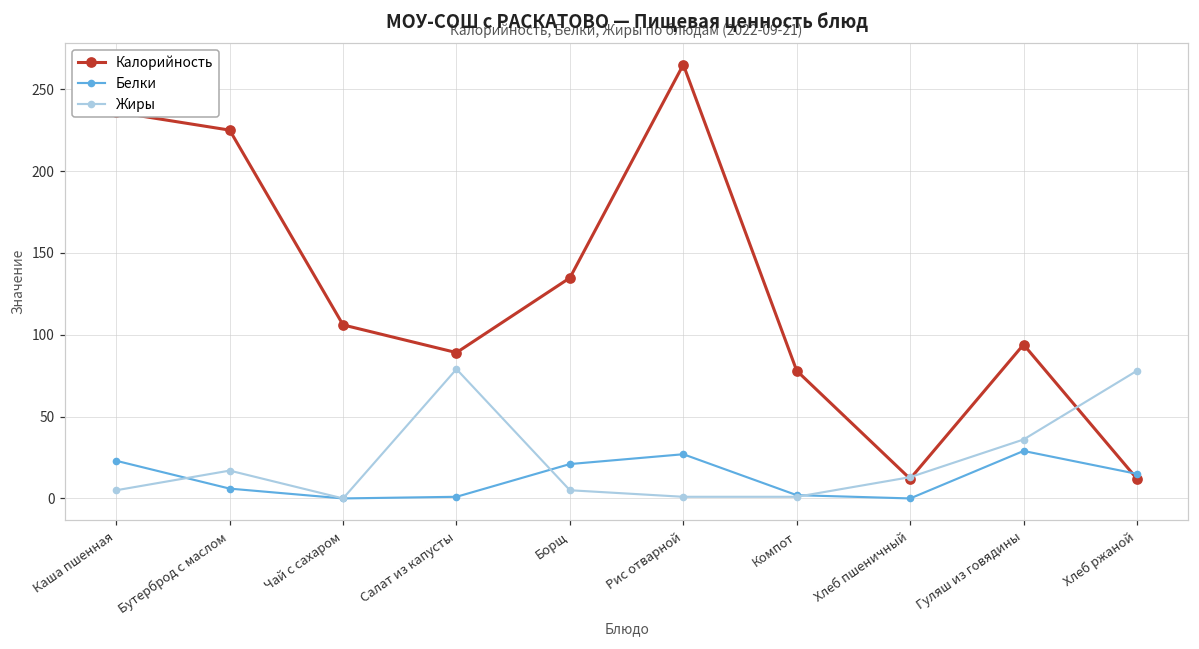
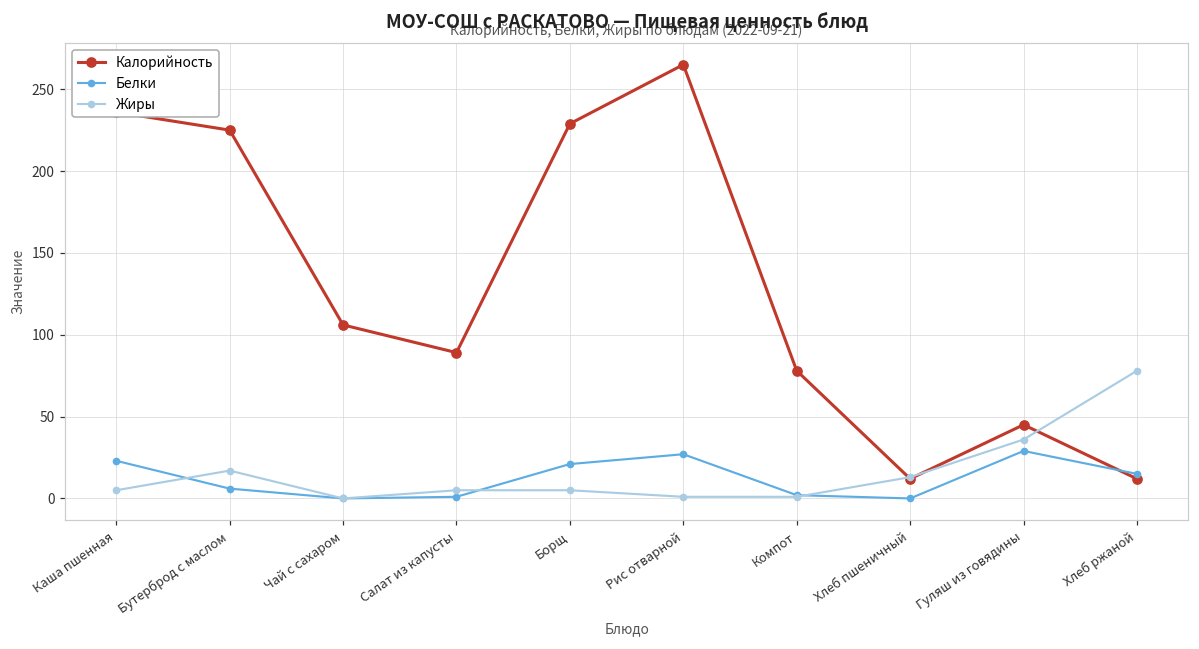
  {
    "Калорийность": {
      "Бутерброд с маслом": 225,
      "Чай с сахаром": 106,
      "Салат из капусты": 89,
-     "Борщ": 135,
+     "Борщ": 229,
      "Компот": 78,
-     "Гуляш из говядины": 94,
+     "Гуляш из говядины": 45,
      "Хлеб ржаной": 12
    },
    "Белки": {
      "Каша пшенная": 23,
      "Бутерброд с маслом": 6,
      "Салат из капусты": 1,
      "Борщ": 21,
      "Рис отварной": 27,
      "Хлеб пшеничный": 0,
      "Гуляш из говядины": 29,
      "Хлеб ржаной": 15
    },
    "Жиры": {
      "Каша пшенная": 5,
      "Бутерброд с маслом": 17,
-     "Салат из капусты": 79,
+     "Салат из капусты": 5,
      "Борщ": 5,
      "Рис отварной": 1,
      "Гуляш из говядины": 36,
      "Хлеб ржаной": 78
    }
  }
